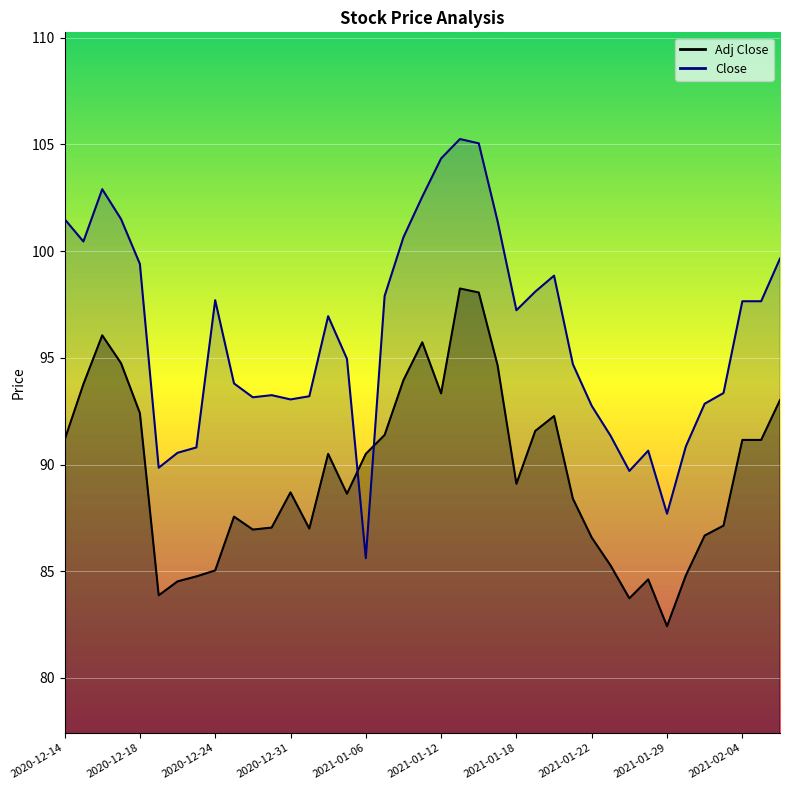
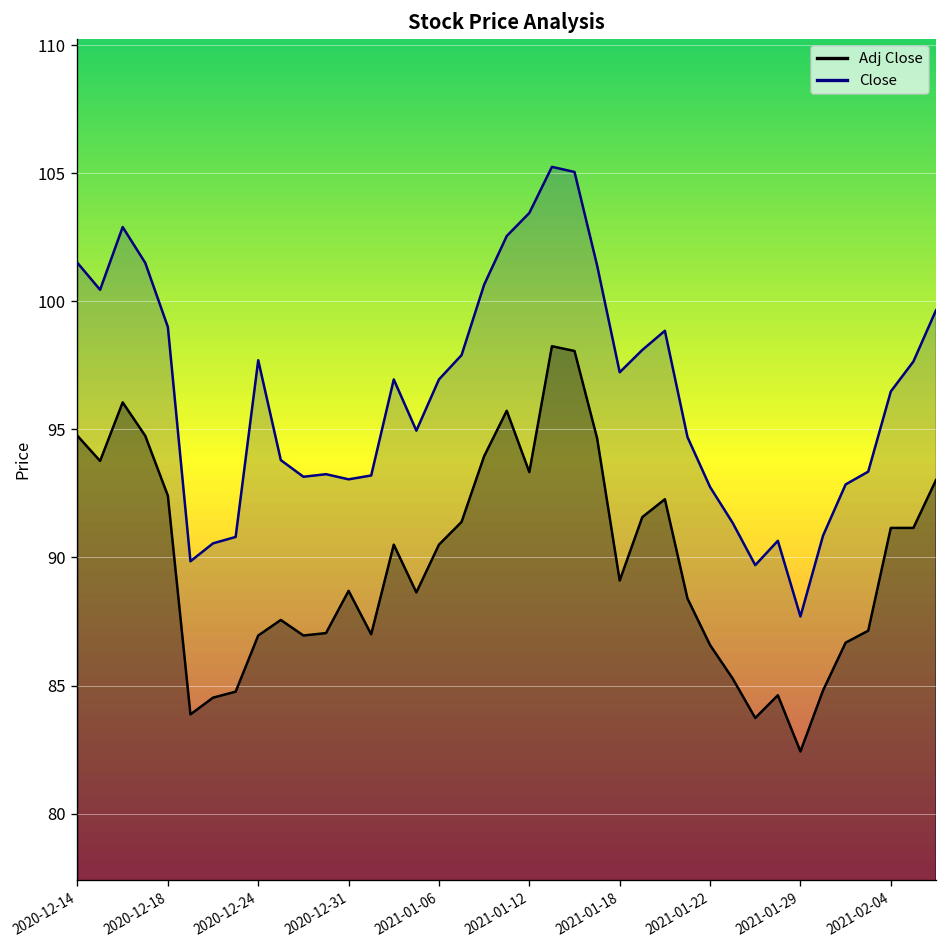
  {
    "Adj Close": {
-     "2020-12-14": 91.2,
+     "2020-12-14": 94.7,
      "2020-12-18": 92.4,
-     "2020-12-24": 85.0,
+     "2020-12-24": 87.0,
      "2020-12-31": 88.7,
      "2021-01-06": 90.5,
      "2021-01-12": 93.3,
      "2021-01-18": 89.1,
      "2021-01-22": 86.6,
      "2021-01-29": 82.4,
      "2021-02-04": 91.2
    },
    "Close": {
      "2020-12-14": 101.5,
-     "2020-12-18": 99.4,
+     "2020-12-18": 99.0,
      "2020-12-24": 97.7,
      "2020-12-31": 93.1,
-     "2021-01-06": 85.6,
-     "2021-01-12": 104.3,
+     "2021-01-06": 96.9,
+     "2021-01-12": 103.4,
      "2021-01-18": 97.2,
      "2021-01-22": 92.8,
      "2021-01-29": 87.7,
-     "2021-02-04": 97.7
+     "2021-02-04": 96.5
    }
  }
